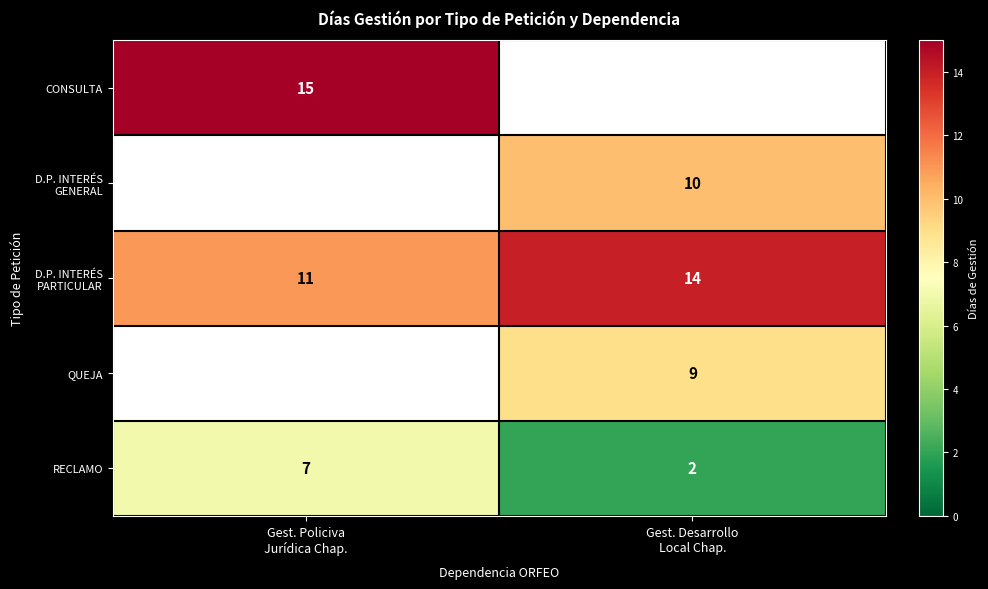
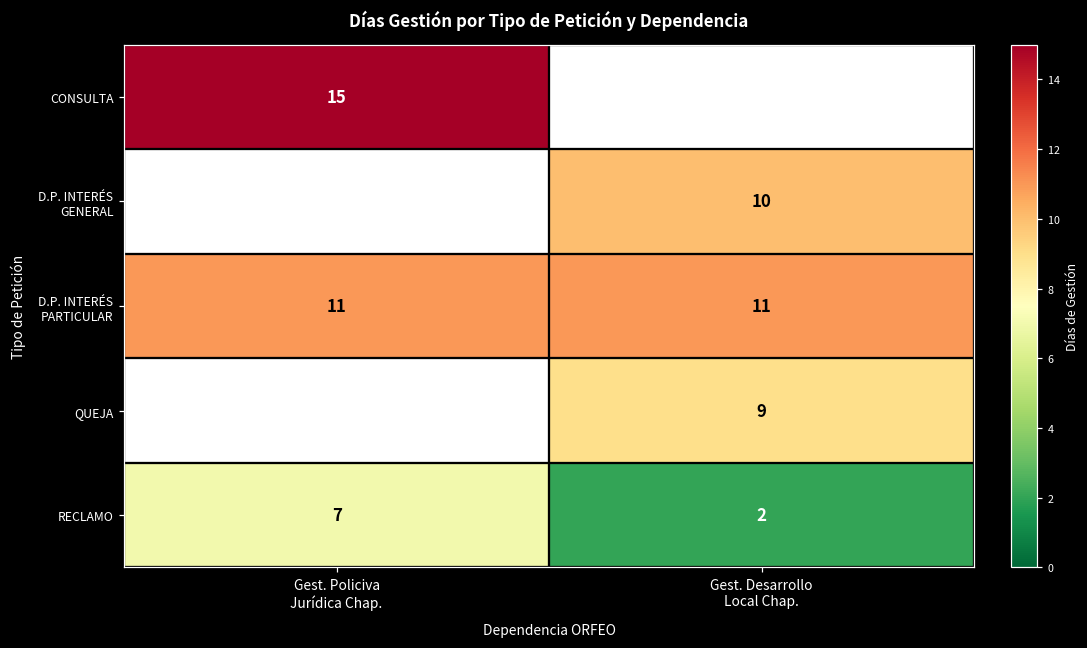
  {
    "CONSULTA": {
      "Gest. Policiva Jurídica Chap.": 15
    },
    "D.P. INTERÉS GENERAL": {
      "Gest. Desarrollo Local Chap.": 10
    },
    "D.P. INTERÉS PARTICULAR": {
      "Gest. Policiva Jurídica Chap.": 11,
-     "Gest. Desarrollo Local Chap.": 14
+     "Gest. Desarrollo Local Chap.": 11
    },
    "QUEJA": {
      "Gest. Desarrollo Local Chap.": 9
    },
    "RECLAMO": {
      "Gest. Policiva Jurídica Chap.": 7,
      "Gest. Desarrollo Local Chap.": 2
    }
  }
